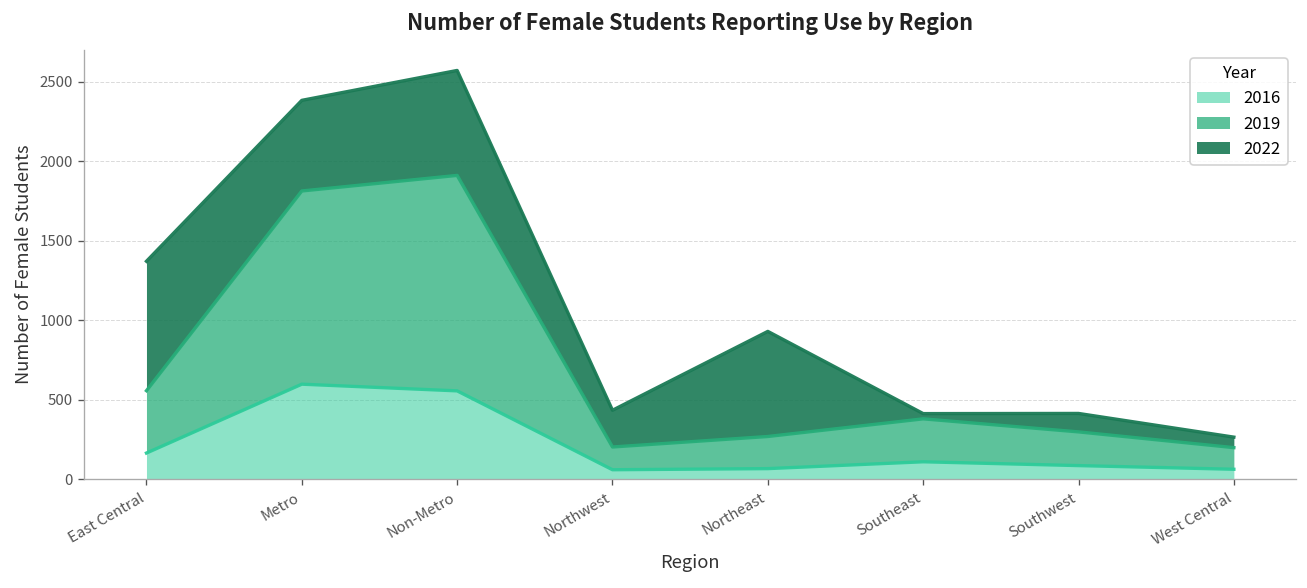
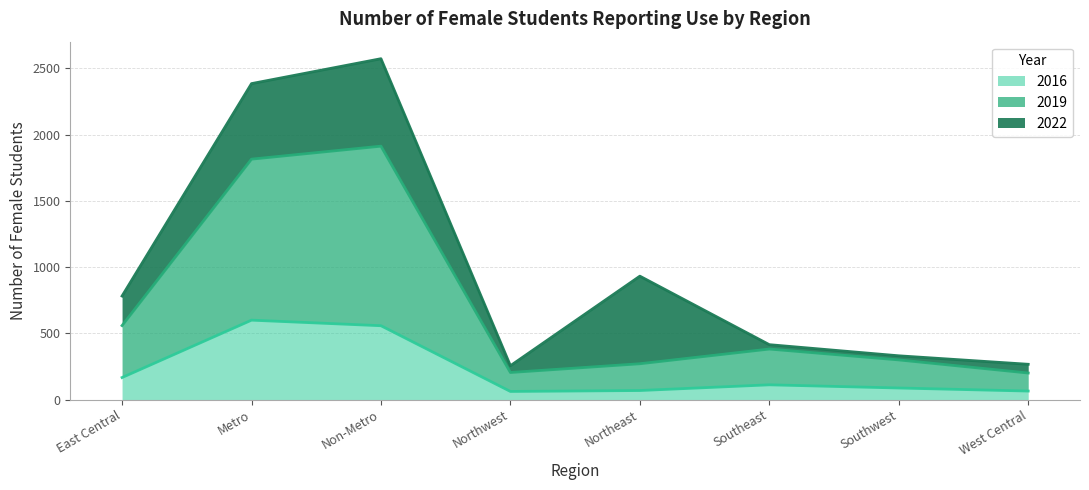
  {
    "2022": {
-     "East Central": 810,
+     "East Central": 220,
      "Metro": 570,
      "Non-Metro": 660,
-     "Northwest": 230,
+     "Northwest": 50,
      "Northeast": 660,
      "Southeast": 30,
-     "Southwest": 120,
+     "Southwest": 30,
      "West Central": 70
    }
  }
